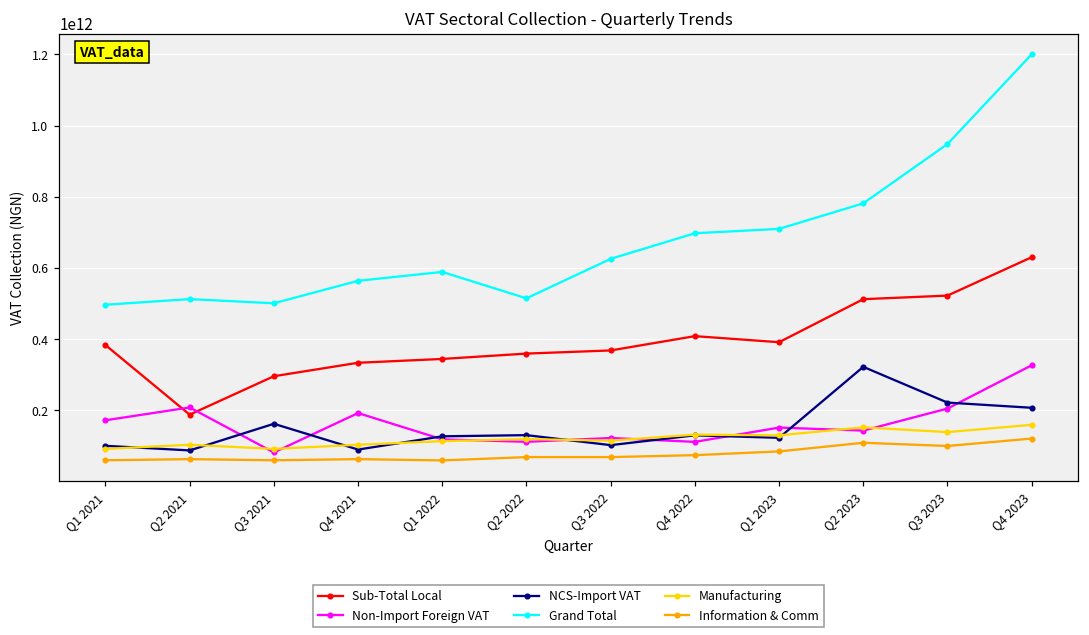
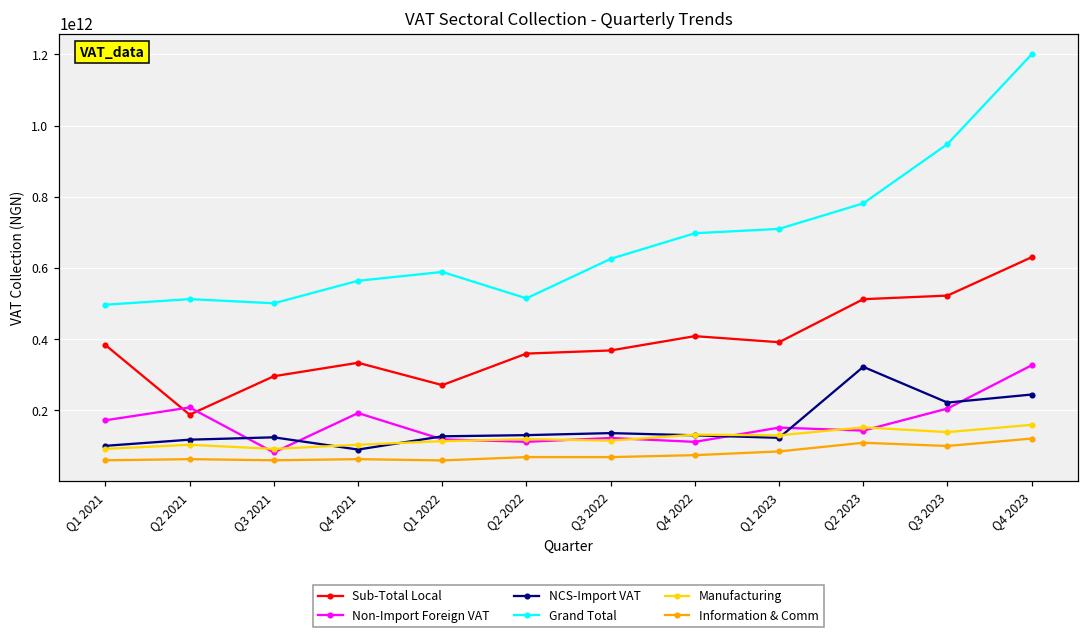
  {
    "Sub-Total Local": {
      "Q1 2021": 380000000000,
      "Q2 2021": 190000000000,
      "Q3 2021": 300000000000,
      "Q4 2021": 330000000000,
-     "Q1 2022": 340000000000,
+     "Q1 2022": 270000000000,
      "Q2 2022": 360000000000,
      "Q3 2022": 370000000000,
      "Q4 2022": 410000000000,
      "Q1 2023": 390000000000,
      "Q2 2023": 510000000000,
      "Q3 2023": 520000000000,
      "Q4 2023": 630000000000
    },
    "Non-Import Foreign VAT": {
      "Q1 2021": 170000000000,
      "Q2 2021": 210000000000,
      "Q3 2021": 80000000000,
      "Q4 2021": 190000000000,
      "Q4 2022": 110000000000,
      "Q1 2023": 150000000000,
      "Q2 2023": 140000000000,
      "Q3 2023": 200000000000,
      "Q4 2023": 330000000000
    },
    "NCS-Import VAT": {
      "Q1 2021": 100000000000,
-     "Q2 2021": 90000000000,
-     "Q3 2021": 160000000000,
+     "Q2 2021": 120000000000,
+     "Q3 2021": 120000000000,
      "Q4 2021": 90000000000,
      "Q1 2022": 130000000000,
      "Q2 2022": 130000000000,
-     "Q3 2022": 100000000000,
+     "Q3 2022": 140000000000,
      "Q2 2023": 320000000000,
      "Q3 2023": 220000000000,
-     "Q4 2023": 210000000000
+     "Q4 2023": 240000000000
    },
    "Grand Total": {
      "Q1 2021": 500000000000,
      "Q2 2021": 510000000000,
      "Q3 2021": 500000000000,
      "Q4 2021": 560000000000,
      "Q1 2022": 590000000000,
      "Q2 2022": 510000000000,
      "Q3 2022": 630000000000,
      "Q4 2022": 700000000000,
      "Q1 2023": 710000000000,
      "Q2 2023": 780000000000,
      "Q3 2023": 950000000000,
      "Q4 2023": 1200000000000
    }
  }
